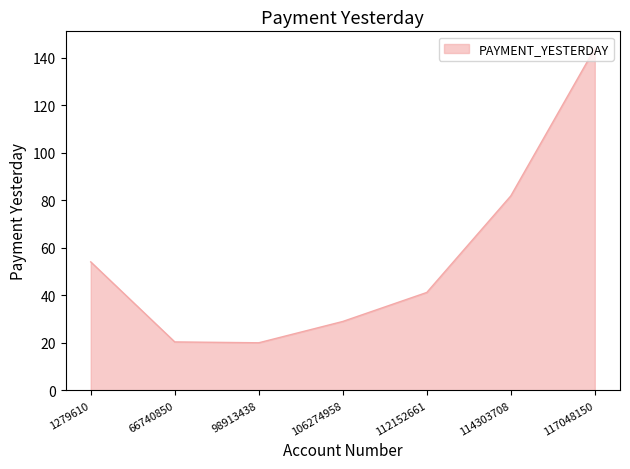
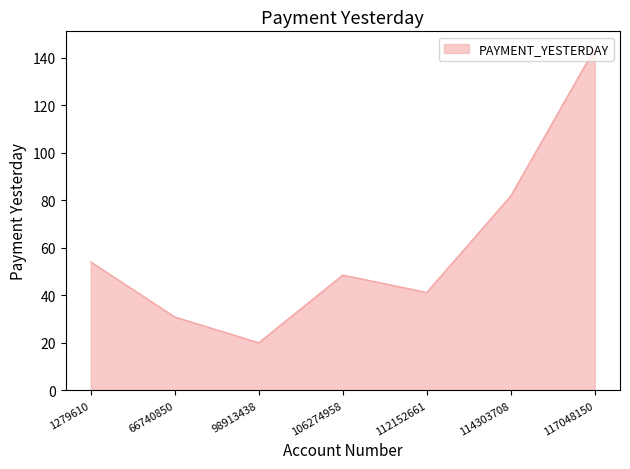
  {
    "1279610": 54,
-   "66740850": 20,
+   "66740850": 31,
    "98913438": 20,
-   "106274958": 29,
+   "106274958": 49,
    "112152661": 41,
    "114303708": 82
  }
